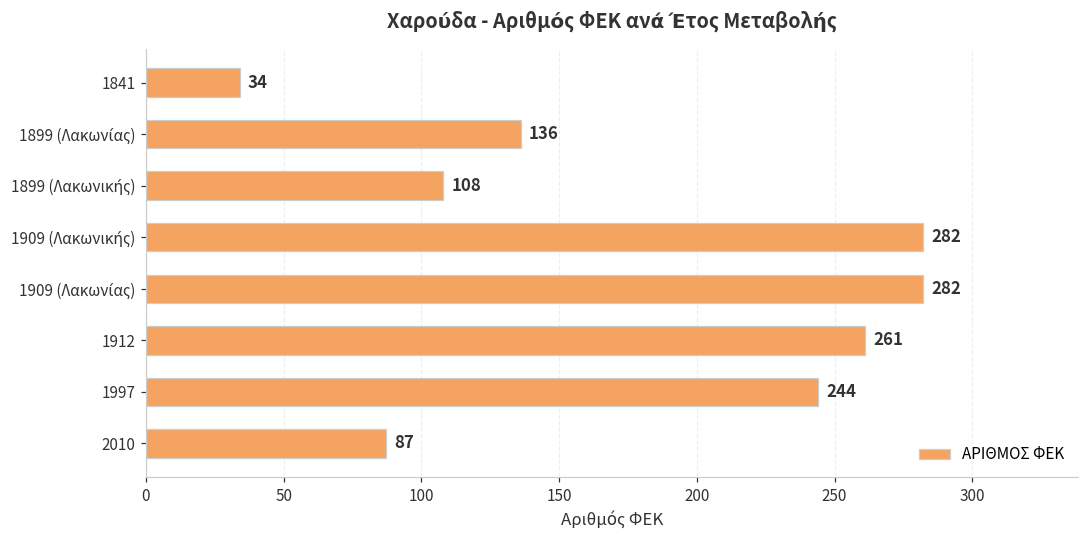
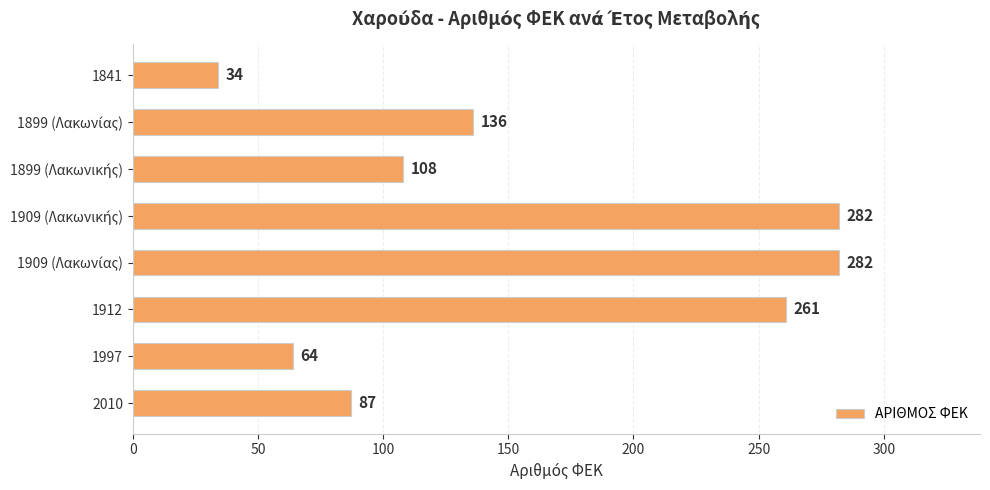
  {
    "1841": 34,
    "1899 (Λακωνίας)": 136,
    "1899 (Λακωνικής)": 108,
    "1909 (Λακωνικής)": 282,
    "1909 (Λακωνίας)": 282,
    "1912": 261,
-   "1997": 244,
+   "1997": 64,
    "2010": 87
  }
